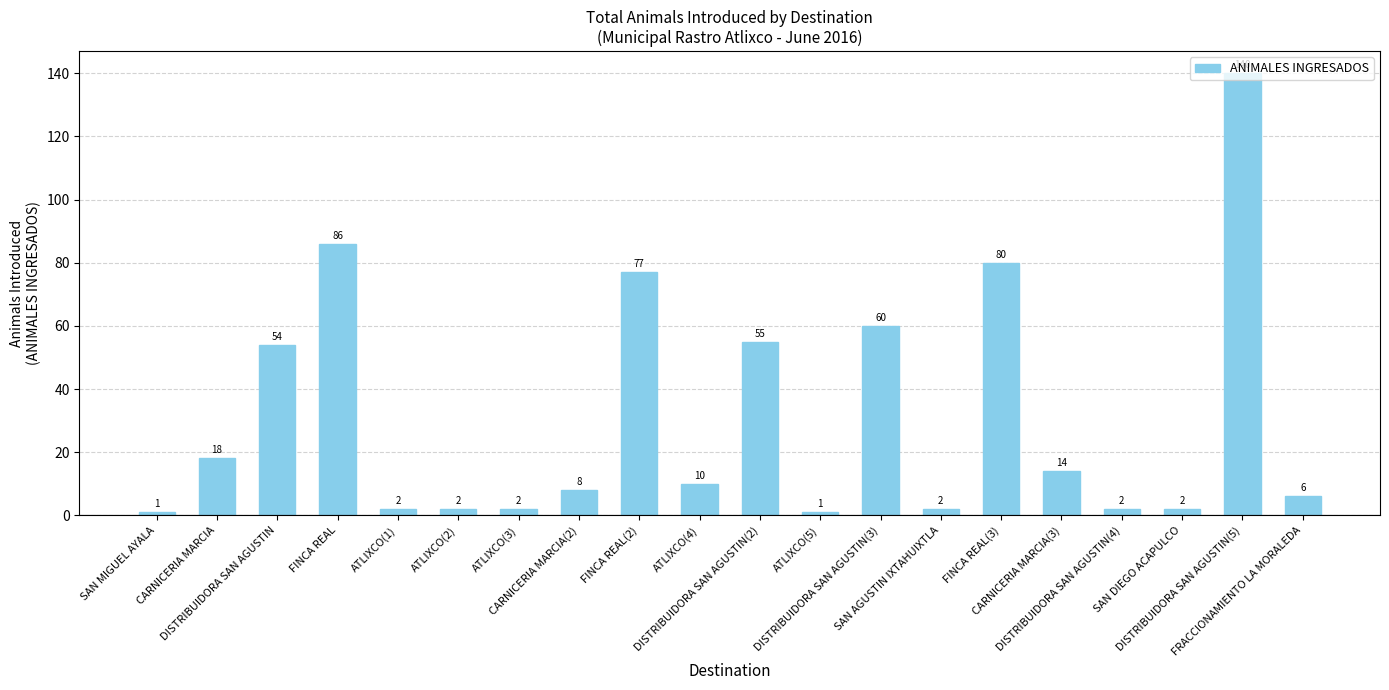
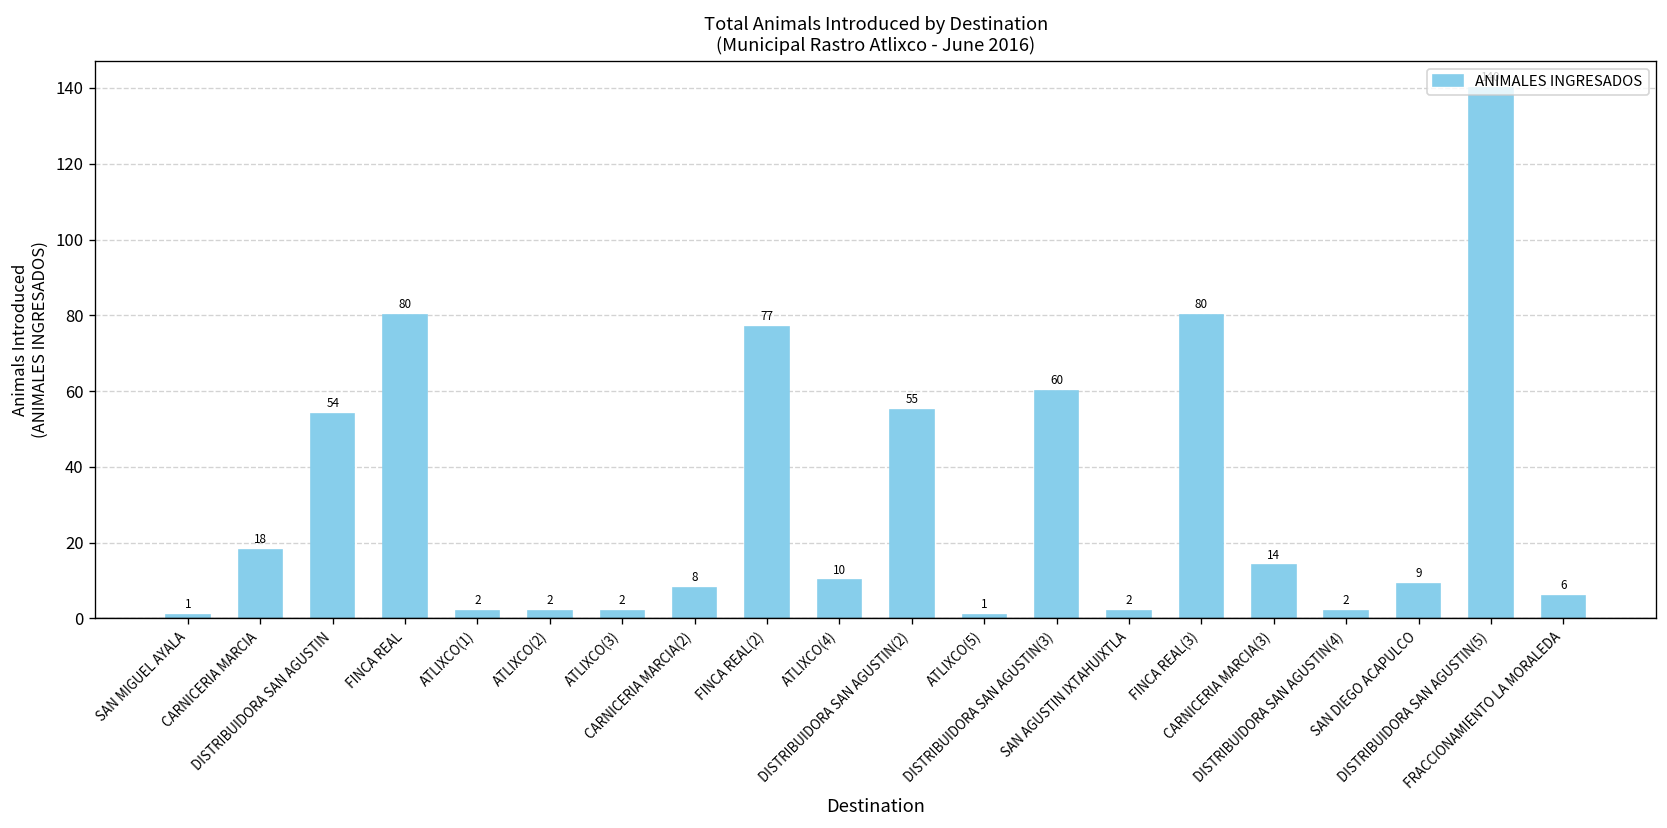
  {
    "SAN MIGUEL AYALA": 1,
    "CARNICERIA MARCIA": 18,
    "DISTRIBUIDORA SAN AGUSTIN": 54,
-   "FINCA REAL": 86,
+   "FINCA REAL": 80,
    "ATLIXCO(1)": 2,
    "ATLIXCO(2)": 2,
    "ATLIXCO(3)": 2,
    "CARNICERIA MARCIA(2)": 8,
    "FINCA REAL(2)": 77,
    "ATLIXCO(4)": 10,
    "DISTRIBUIDORA SAN AGUSTIN(2)": 55,
    "ATLIXCO(5)": 1,
    "DISTRIBUIDORA SAN AGUSTIN(3)": 60,
    "SAN AGUSTIN IXTAHUIXTLA": 2,
    "FINCA REAL(3)": 80,
    "CARNICERIA MARCIA(3)": 14,
    "DISTRIBUIDORA SAN AGUSTIN(4)": 2,
-   "SAN DIEGO ACAPULCO": 2,
+   "SAN DIEGO ACAPULCO": 9,
    "FRACCIONAMIENTO LA MORALEDA": 6
  }
